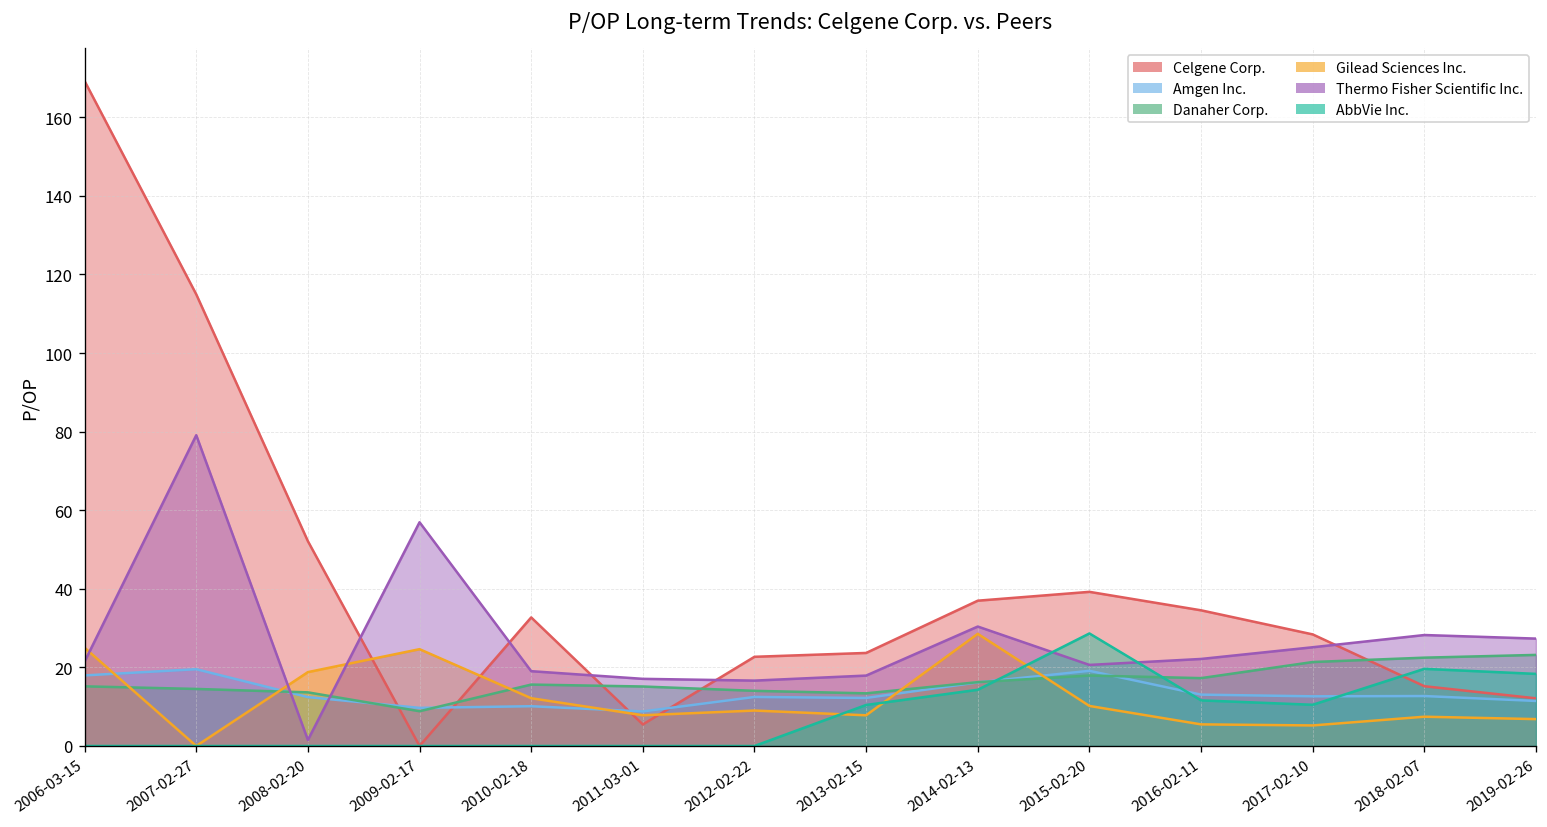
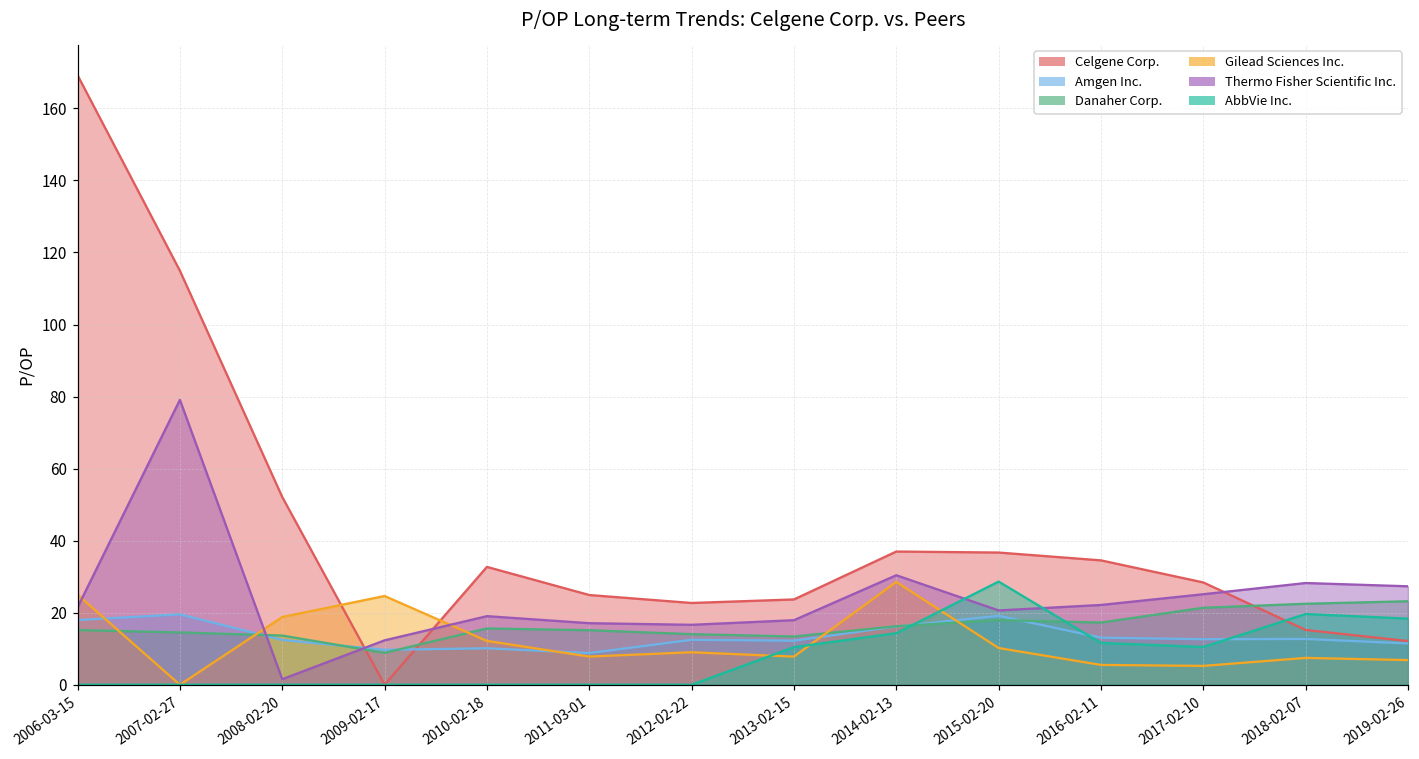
  {
    "Celgene Corp.": {
      "2006-03-15": 169,
      "2007-02-27": 115,
      "2008-02-20": 52,
      "2010-02-18": 33,
-     "2011-03-01": 5,
+     "2011-03-01": 25,
      "2012-02-22": 23,
      "2013-02-15": 24,
      "2014-02-13": 37,
-     "2015-02-20": 39,
+     "2015-02-20": 37,
      "2016-02-11": 35,
      "2017-02-10": 28,
      "2018-02-07": 15
    },
    "Amgen Inc.": {
      "2006-03-15": 18,
      "2007-02-27": 20,
      "2008-02-20": 12,
      "2009-02-17": 10,
      "2010-02-18": 10,
      "2011-03-01": 9,
      "2012-02-22": 12,
      "2013-02-15": 12,
      "2015-02-20": 19,
      "2016-02-11": 13,
      "2017-02-10": 13,
      "2018-02-07": 13
    },
    "Gilead Sciences Inc.": {
      "2006-03-15": 25,
      "2008-02-20": 19,
      "2009-02-17": 25,
      "2010-02-18": 12,
      "2011-03-01": 8,
      "2012-02-22": 9,
      "2013-02-15": 8,
      "2014-02-13": 29,
      "2015-02-20": 10,
      "2016-02-11": 6,
      "2017-02-10": 5,
      "2018-02-07": 7,
      "2019-02-26": 7
    },
    "Thermo Fisher Scientific Inc.": {
      "2006-03-15": 21,
      "2007-02-27": 79,
      "2008-02-20": 2,
-     "2009-02-17": 57,
+     "2009-02-17": 12,
      "2010-02-18": 19,
      "2011-03-01": 17,
      "2012-02-22": 17,
      "2013-02-15": 18,
      "2014-02-13": 30,
      "2015-02-20": 21,
      "2016-02-11": 22,
      "2017-02-10": 25,
      "2018-02-07": 28,
      "2019-02-26": 27
    }
  }
